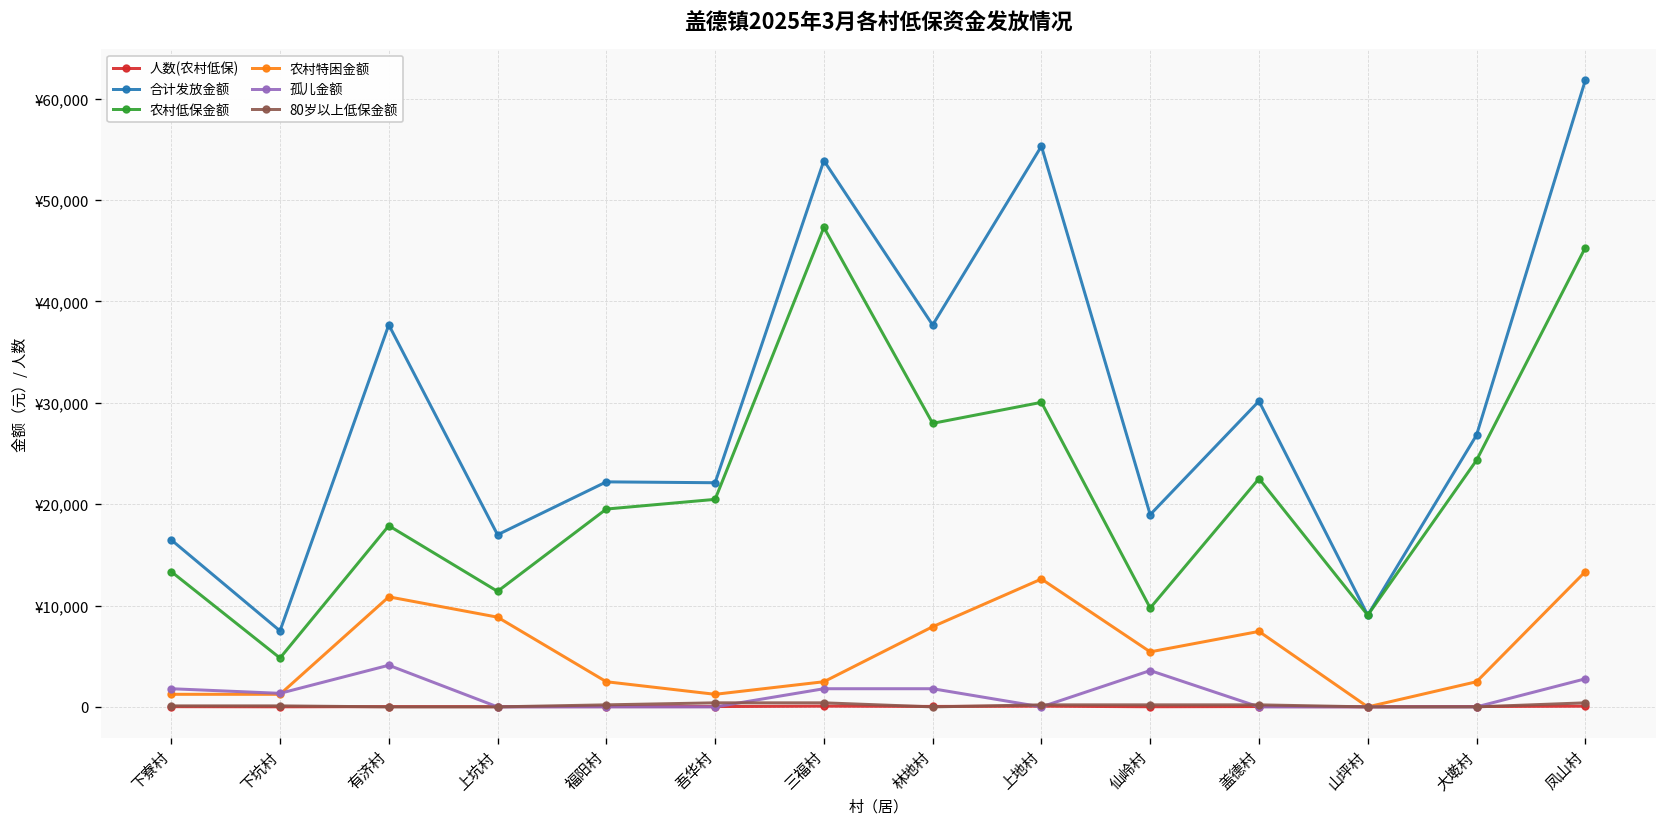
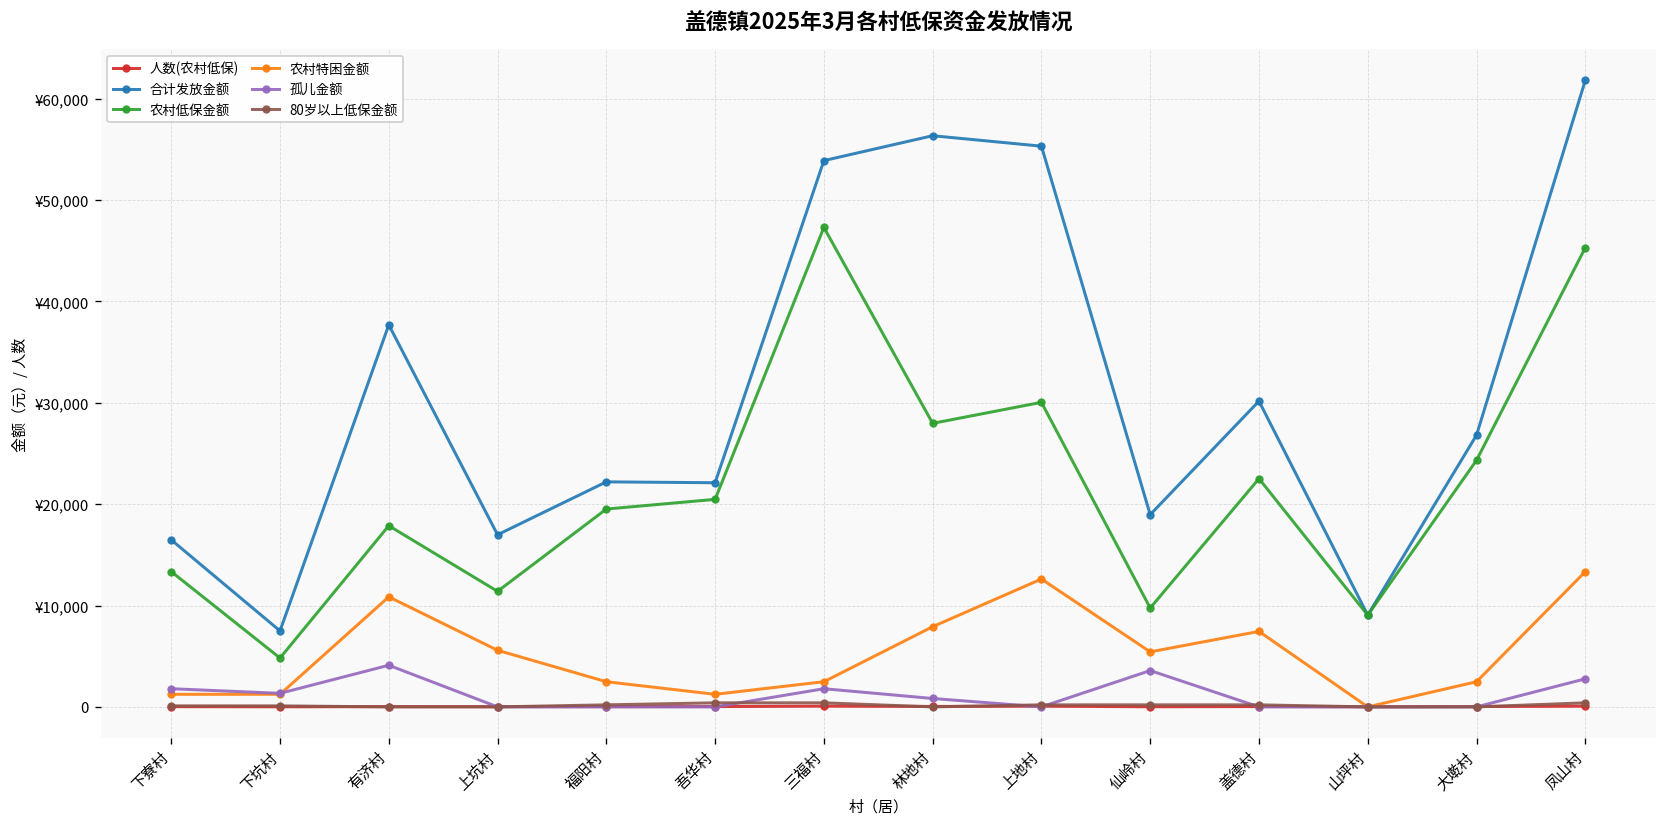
  {
    "人数(农村低保)": {
      "三福村": "¥0",
      "凤山村": "¥0"
    },
    "合计发放金额": {
      "下寮村": "¥16,000",
      "下坑村": "¥7,000",
      "有济村": "¥38,000",
      "上坑村": "¥17,000",
      "福阳村": "¥22,000",
      "吾华村": "¥22,000",
      "三福村": "¥54,000",
-     "林地村": "¥38,000",
+     "林地村": "¥56,000",
      "上地村": "¥55,000",
      "仙岭村": "¥19,000",
      "盖德村": "¥30,000",
      "大墘村": "¥27,000",
      "凤山村": "¥62,000"
    },
    "农村低保金额": {
      "下寮村": "¥13,000",
      "下坑村": "¥5,000",
      "有济村": "¥18,000",
      "上坑村": "¥11,000",
      "福阳村": "¥20,000",
      "吾华村": "¥20,000",
      "三福村": "¥47,000",
      "林地村": "¥28,000",
      "上地村": "¥30,000",
      "仙岭村": "¥10,000",
      "盖德村": "¥23,000",
      "大墘村": "¥24,000",
      "凤山村": "¥45,000"
    },
    "农村特困金额": {
      "下寮村": "¥1,000",
      "有济村": "¥11,000",
-     "上坑村": "¥9,000",
+     "上坑村": "¥6,000",
      "福阳村": "¥2,000",
      "吾华村": "¥1,000",
      "三福村": "¥2,000",
      "林地村": "¥8,000",
      "上地村": "¥13,000",
      "仙岭村": "¥5,000",
      "盖德村": "¥7,000",
      "大墘村": "¥2,000",
      "凤山村": "¥13,000"
    },
    "孤儿金额": {
      "下寮村": "¥2,000",
      "有济村": "¥4,000",
      "三福村": "¥2,000",
-     "林地村": "¥2,000",
+     "林地村": "¥1,000",
      "仙岭村": "¥4,000",
      "凤山村": "¥3,000"
    },
    "80岁以上低保金额": {
      "吾华村": "¥0",
      "三福村": "¥0",
      "凤山村": "¥0"
    }
  }
